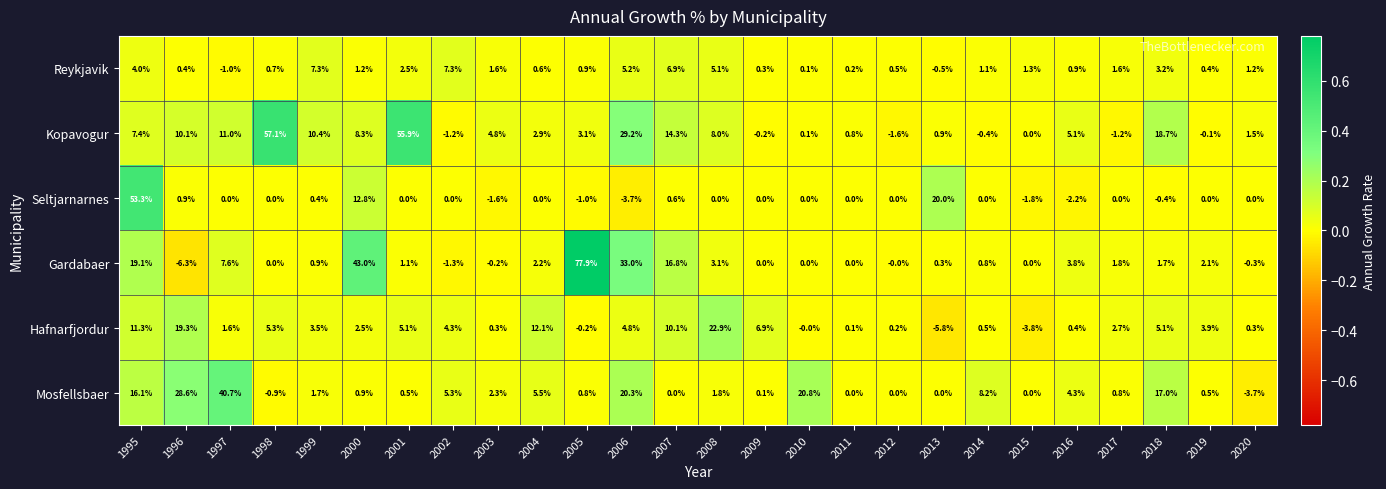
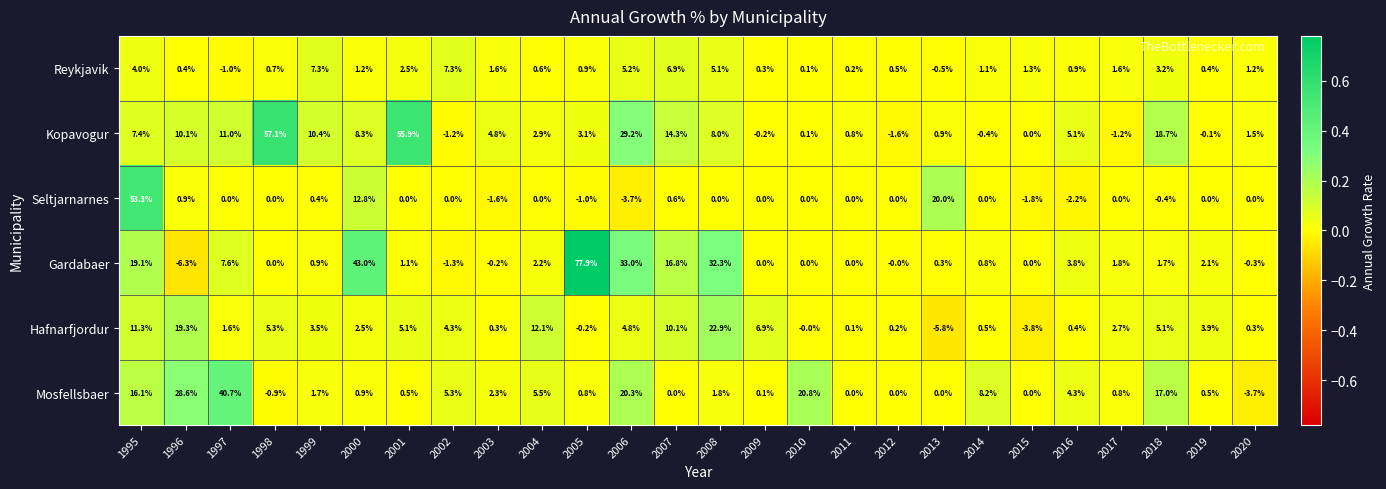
  {
    "Reykjavik": {
      "1995": "4.0%",
      "1996": "0.4%",
      "1997": "-1.0%",
      "1998": "0.7%",
      "1999": "7.3%",
      "2000": "1.2%",
      "2001": "2.5%",
      "2002": "7.3%",
      "2003": "1.6%",
      "2004": "0.6%",
      "2005": "0.9%",
      "2006": "5.2%",
      "2007": "6.9%",
      "2008": "5.1%",
      "2009": "0.3%",
      "2010": "0.1%",
      "2011": "0.2%",
      "2012": "0.5%",
      "2013": "-0.5%",
      "2014": "1.1%",
      "2015": "1.3%",
      "2016": "0.9%",
      "2017": "1.6%",
      "2018": "3.2%",
      "2020": "1.2%"
    },
    "Kopavogur": {
      "1995": "7.4%",
      "1996": "10.1%",
      "1997": "11.0%",
      "1998": "57.1%",
      "1999": "10.4%",
      "2000": "8.3%",
      "2001": "55.9%",
      "2002": "-1.2%",
      "2003": "4.8%",
      "2004": "2.9%",
      "2005": "3.1%",
      "2006": "29.2%",
      "2007": "14.3%",
      "2008": "8.0%",
      "2009": "-0.2%",
      "2010": "0.1%",
      "2011": "0.8%",
      "2012": "-1.6%",
      "2013": "0.9%",
      "2014": "-0.4%",
      "2015": "0.0%",
      "2016": "5.1%",
      "2017": "-1.2%",
      "2018": "18.7%",
      "2019": "-0.1%",
      "2020": "1.5%"
    },
    "Seltjarnarnes": {
      "1995": "53.3%",
      "1996": "0.9%",
      "1997": "0.0%",
      "1998": "0.0%",
      "1999": "0.4%",
      "2000": "12.8%",
      "2001": "0.0%",
      "2002": "0.0%",
      "2003": "-1.6%",
      "2004": "0.0%",
      "2005": "-1.0%",
      "2006": "-3.7%",
      "2007": "0.6%",
      "2008": "0.0%",
      "2009": "0.0%",
      "2010": "0.0%",
      "2011": "0.0%",
      "2012": "0.0%",
      "2013": "20.0%",
      "2014": "0.0%",
      "2015": "-1.8%",
      "2016": "-2.2%",
      "2017": "0.0%",
      "2018": "-0.4%",
      "2019": "0.0%",
      "2020": "0.0%"
    },
    "Gardabaer": {
      "1995": "19.1%",
      "1996": "-6.3%",
      "1997": "7.6%",
      "1998": "0.0%",
      "1999": "0.9%",
      "2000": "43.0%",
      "2001": "1.1%",
      "2002": "-1.3%",
      "2003": "-0.2%",
      "2004": "2.2%",
      "2005": "77.9%",
      "2006": "33.0%",
      "2007": "16.8%",
-     "2008": "3.1%",
+     "2008": "32.3%",
      "2009": "0.0%",
      "2010": "0.0%",
      "2011": "0.0%",
      "2012": "-0.0%",
      "2013": "0.3%",
      "2014": "0.8%",
      "2015": "0.0%",
      "2016": "3.8%",
      "2017": "1.8%",
      "2018": "1.7%",
      "2019": "2.1%",
      "2020": "-0.3%"
    },
    "Hafnarfjordur": {
      "1995": "11.3%",
      "1996": "19.3%",
      "1997": "1.6%",
      "1998": "5.3%",
      "1999": "3.5%",
      "2000": "2.5%",
      "2001": "5.1%",
      "2002": "4.3%",
      "2003": "0.3%",
      "2004": "12.1%",
      "2005": "-0.2%",
      "2006": "4.8%",
      "2007": "10.1%",
      "2008": "22.9%",
      "2009": "6.9%",
      "2010": "-0.0%",
      "2011": "0.1%",
      "2012": "0.2%",
      "2013": "-5.8%",
      "2014": "0.5%",
      "2015": "-3.8%",
      "2016": "0.4%",
      "2017": "2.7%",
      "2018": "5.1%",
      "2019": "3.9%",
      "2020": "0.3%"
    },
    "Mosfellsbaer": {
      "1995": "16.1%",
      "1996": "28.6%",
      "1997": "40.7%",
      "1998": "-0.9%",
      "1999": "1.7%",
      "2000": "0.9%",
      "2001": "0.5%",
      "2002": "5.3%",
      "2003": "2.3%",
      "2004": "5.5%",
      "2005": "0.8%",
      "2006": "20.3%",
      "2007": "0.0%",
      "2008": "1.8%",
      "2009": "0.1%",
      "2010": "20.8%",
      "2011": "0.0%",
      "2012": "0.0%",
      "2013": "0.0%",
      "2014": "8.2%",
      "2015": "0.0%",
      "2016": "4.3%",
      "2017": "0.8%",
      "2018": "17.0%",
      "2019": "0.5%",
      "2020": "-3.7%"
    }
  }
